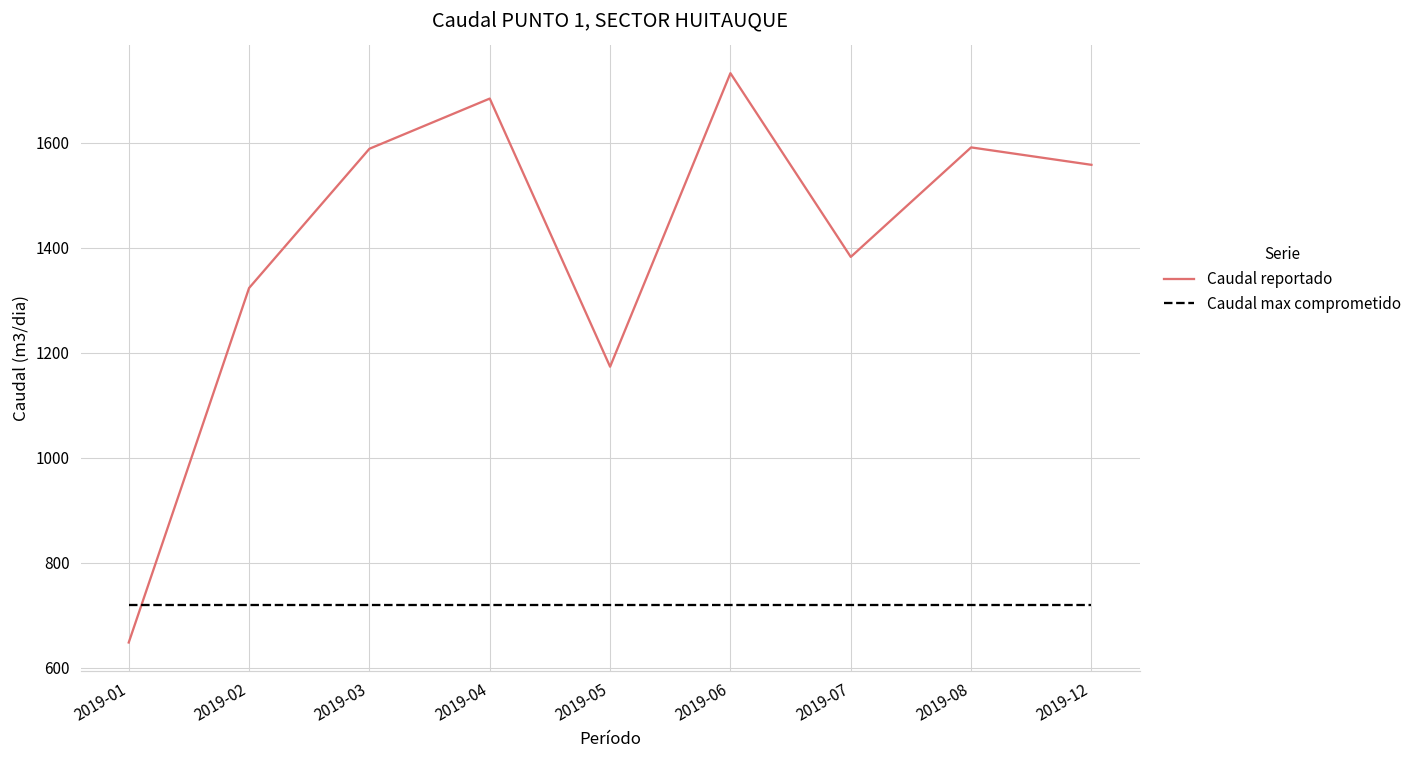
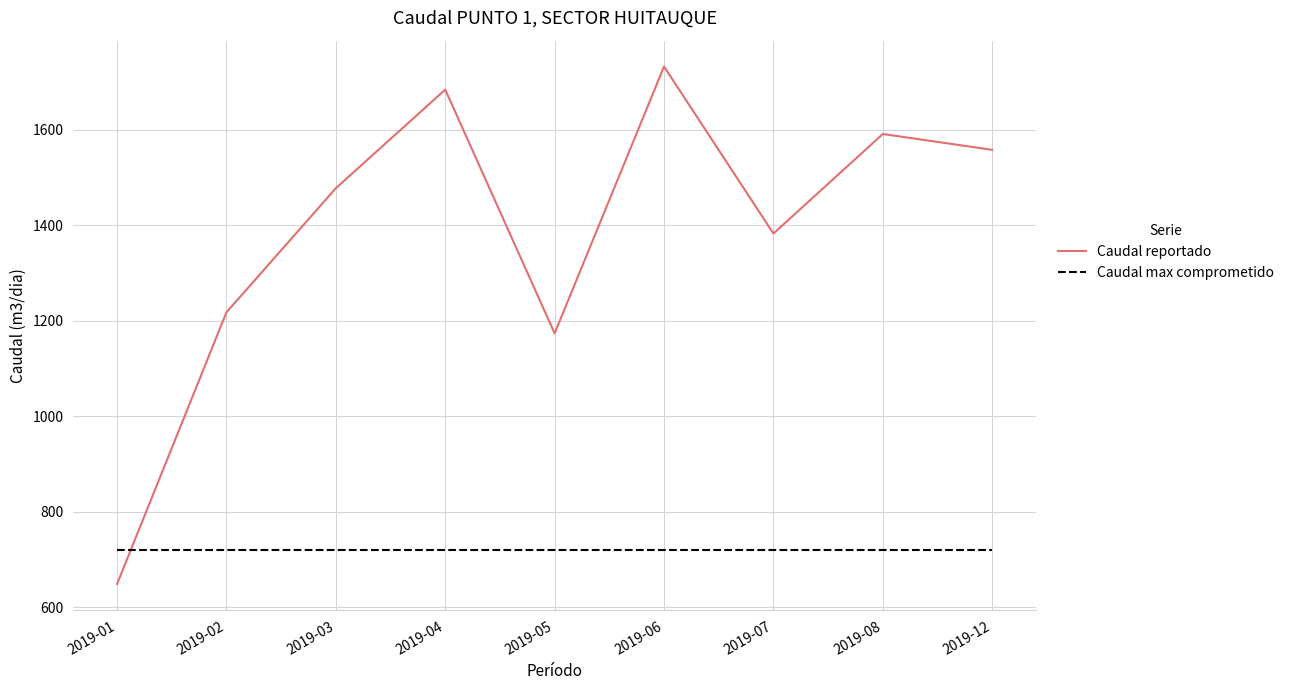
  {
    "Caudal reportado": {
      "2019-01": 650,
-     "2019-02": 1320,
-     "2019-03": 1590,
+     "2019-02": 1220,
+     "2019-03": 1480,
      "2019-04": 1680,
      "2019-05": 1170,
      "2019-06": 1730,
      "2019-07": 1380,
      "2019-08": 1590,
      "2019-12": 1560
    },
    "Caudal max comprometido": {
      "2019-01": 720,
      "2019-02": 720,
      "2019-03": 720,
      "2019-04": 720,
      "2019-05": 720,
      "2019-06": 720,
      "2019-07": 720,
      "2019-08": 720,
      "2019-12": 720
    }
  }
